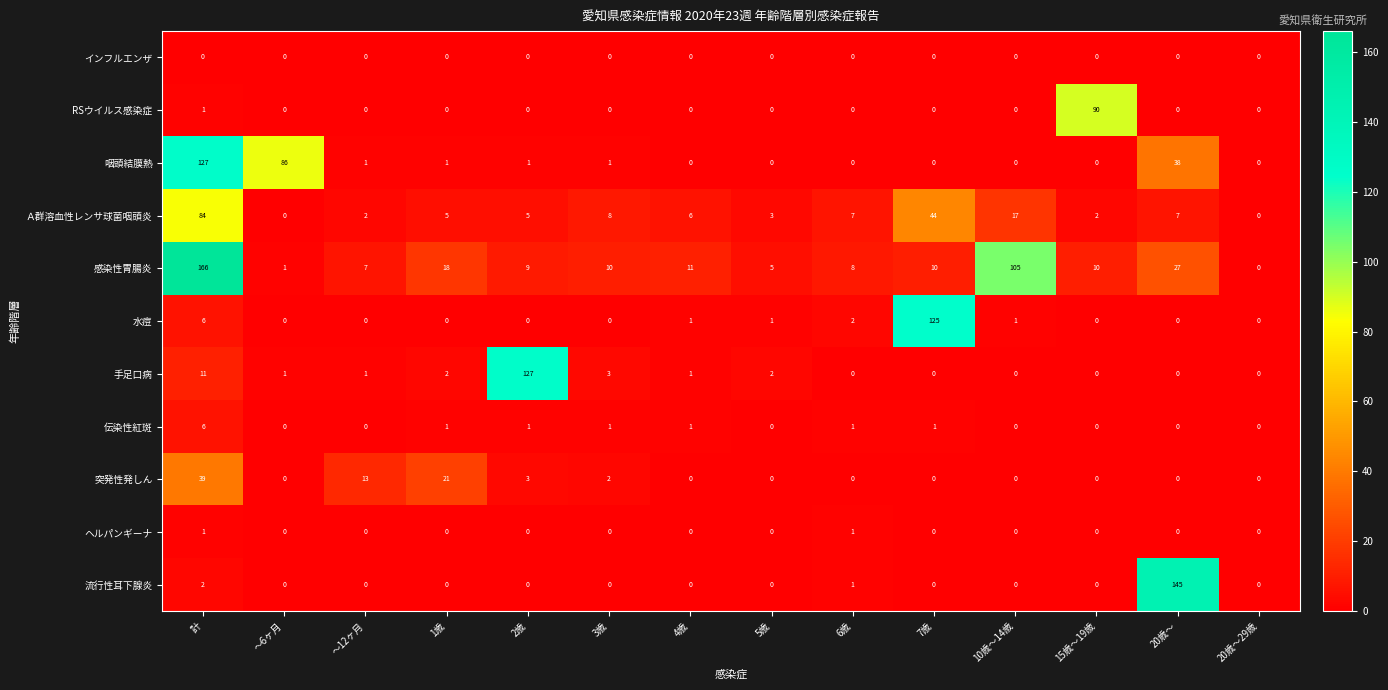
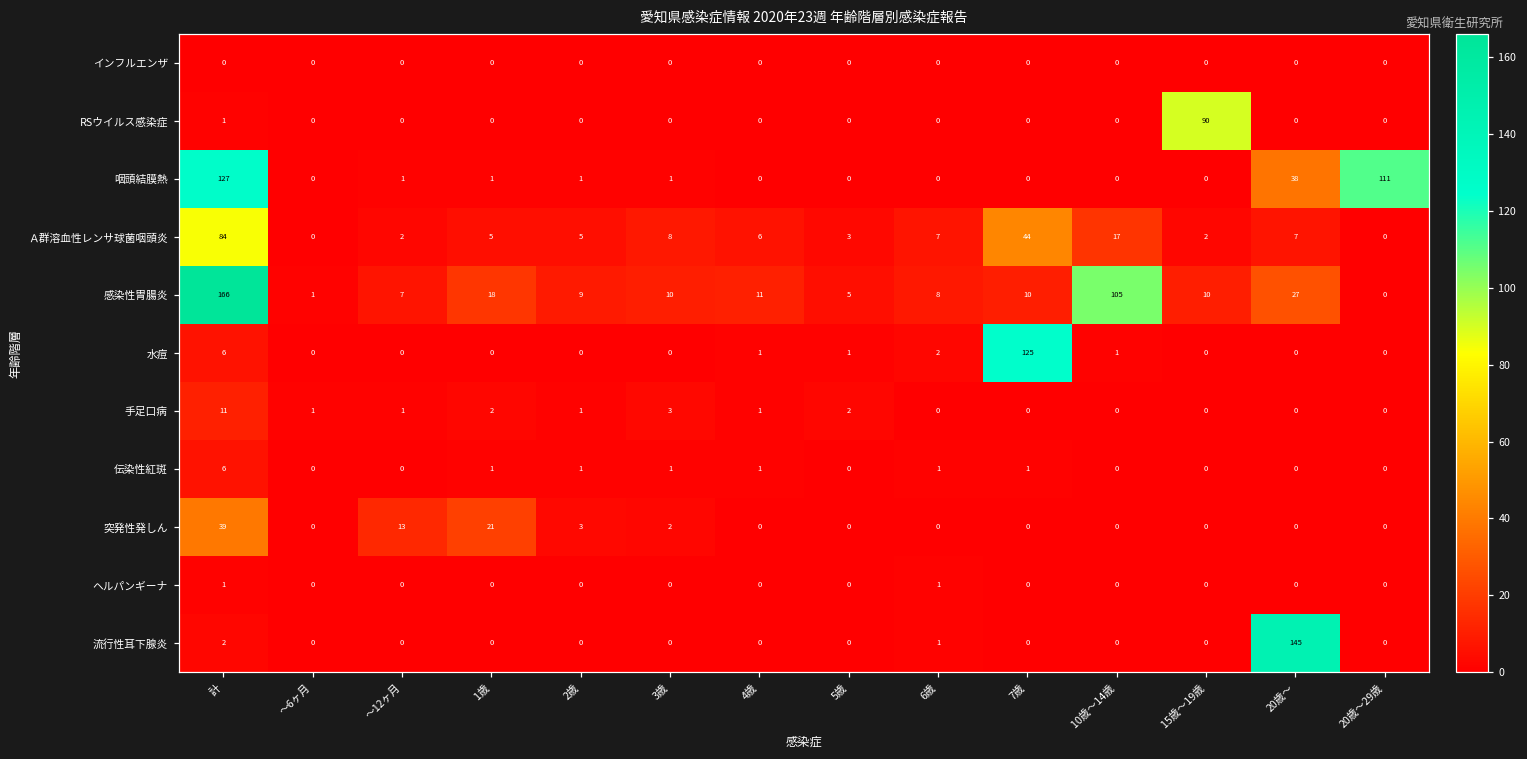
  {
    "インフルエンザ": {
      "計": 0,
      "～6ヶ月": 0,
      "～12ヶ月": 0,
      "1歳": 0,
      "2歳": 0,
      "3歳": 0,
      "4歳": 0,
      "5歳": 0,
      "6歳": 0,
      "7歳": 0,
      "10歳～14歳": 0,
      "15歳～19歳": 0,
      "20歳～": 0,
      "20歳～29歳": 0
    },
    "RSウイルス感染症": {
      "計": 1,
      "～6ヶ月": 0,
      "～12ヶ月": 0,
      "1歳": 0,
      "2歳": 0,
      "3歳": 0,
      "4歳": 0,
      "5歳": 0,
      "6歳": 0,
      "7歳": 0,
      "10歳～14歳": 0,
      "15歳～19歳": 90,
      "20歳～": 0,
      "20歳～29歳": 0
    },
    "咽頭結膜熱": {
      "計": 127,
-     "～6ヶ月": 86,
+     "～6ヶ月": 0,
      "～12ヶ月": 1,
      "1歳": 1,
      "2歳": 1,
      "3歳": 1,
      "4歳": 0,
      "5歳": 0,
      "6歳": 0,
      "7歳": 0,
      "10歳～14歳": 0,
      "15歳～19歳": 0,
      "20歳～": 38,
-     "20歳～29歳": 0
+     "20歳～29歳": 111
    },
    "Ａ群溶血性レンサ球菌咽頭炎": {
      "計": 84,
      "～6ヶ月": 0,
      "～12ヶ月": 2,
      "1歳": 5,
      "2歳": 5,
      "3歳": 8,
      "4歳": 6,
      "5歳": 3,
      "6歳": 7,
      "7歳": 44,
      "10歳～14歳": 17,
      "15歳～19歳": 2,
      "20歳～": 7,
      "20歳～29歳": 0
    },
    "感染性胃腸炎": {
      "計": 166,
      "～6ヶ月": 1,
      "～12ヶ月": 7,
      "1歳": 18,
      "2歳": 9,
      "3歳": 10,
      "4歳": 11,
      "5歳": 5,
      "6歳": 8,
      "7歳": 10,
      "10歳～14歳": 105,
      "15歳～19歳": 10,
      "20歳～": 27,
      "20歳～29歳": 0
    },
    "水痘": {
      "計": 6,
      "～6ヶ月": 0,
      "～12ヶ月": 0,
      "1歳": 0,
      "2歳": 0,
      "3歳": 0,
      "4歳": 1,
      "5歳": 1,
      "6歳": 2,
      "7歳": 125,
      "10歳～14歳": 1,
      "15歳～19歳": 0,
      "20歳～": 0,
      "20歳～29歳": 0
    },
    "手足口病": {
      "計": 11,
      "～6ヶ月": 1,
      "～12ヶ月": 1,
      "1歳": 2,
-     "2歳": 127,
+     "2歳": 1,
      "3歳": 3,
      "4歳": 1,
      "5歳": 2,
      "6歳": 0,
      "7歳": 0,
      "10歳～14歳": 0,
      "15歳～19歳": 0,
      "20歳～": 0,
      "20歳～29歳": 0
    },
    "伝染性紅斑": {
      "計": 6,
      "～6ヶ月": 0,
      "～12ヶ月": 0,
      "1歳": 1,
      "2歳": 1,
      "3歳": 1,
      "4歳": 1,
      "5歳": 0,
      "6歳": 1,
      "7歳": 1,
      "10歳～14歳": 0,
      "15歳～19歳": 0,
      "20歳～": 0,
      "20歳～29歳": 0
    },
    "突発性発しん": {
      "計": 39,
      "～6ヶ月": 0,
      "～12ヶ月": 13,
      "1歳": 21,
      "2歳": 3,
      "3歳": 2,
      "4歳": 0,
      "5歳": 0,
      "6歳": 0,
      "7歳": 0,
      "10歳～14歳": 0,
      "15歳～19歳": 0,
      "20歳～": 0,
      "20歳～29歳": 0
    },
    "ヘルパンギーナ": {
      "計": 1,
      "～6ヶ月": 0,
      "～12ヶ月": 0,
      "1歳": 0,
      "2歳": 0,
      "3歳": 0,
      "4歳": 0,
      "5歳": 0,
      "6歳": 1,
      "7歳": 0,
      "10歳～14歳": 0,
      "15歳～19歳": 0,
      "20歳～": 0,
      "20歳～29歳": 0
    },
    "流行性耳下腺炎": {
      "計": 2,
      "～6ヶ月": 0,
      "～12ヶ月": 0,
      "1歳": 0,
      "2歳": 0,
      "3歳": 0,
      "4歳": 0,
      "5歳": 0,
      "6歳": 1,
      "7歳": 0,
      "10歳～14歳": 0,
      "15歳～19歳": 0,
      "20歳～": 145,
      "20歳～29歳": 0
    }
  }
